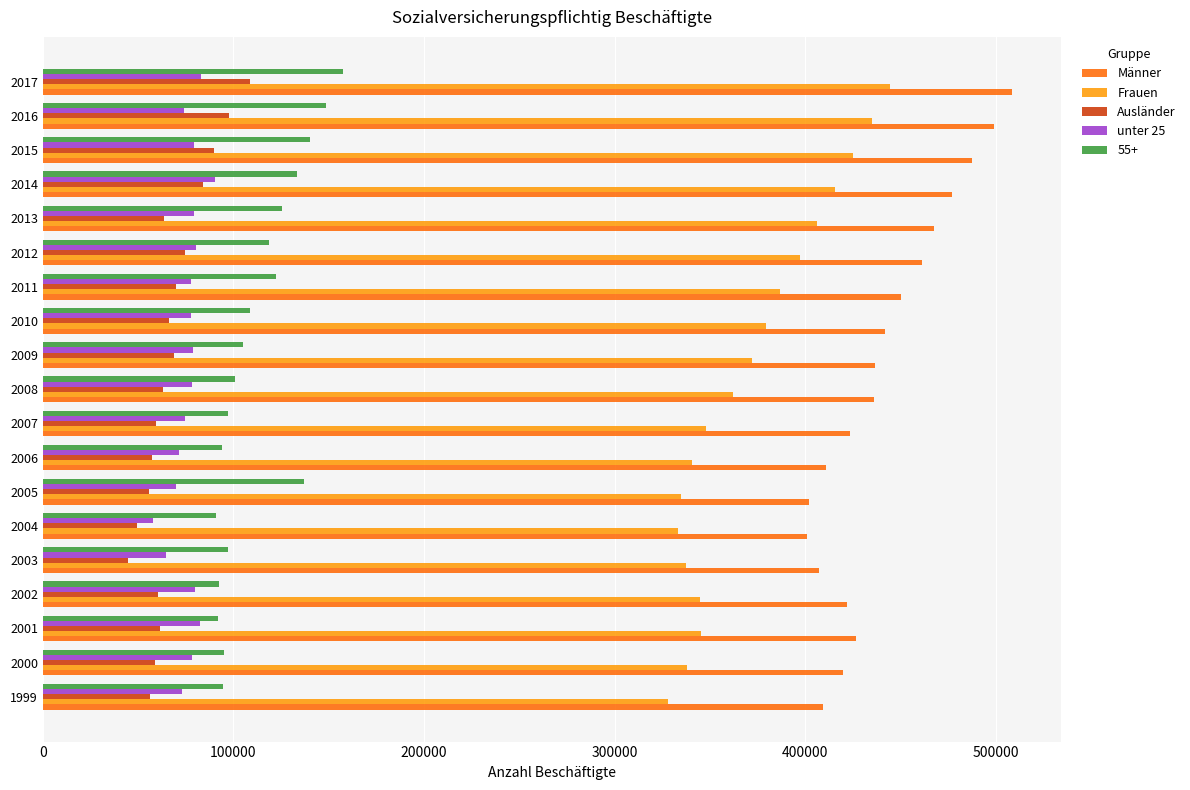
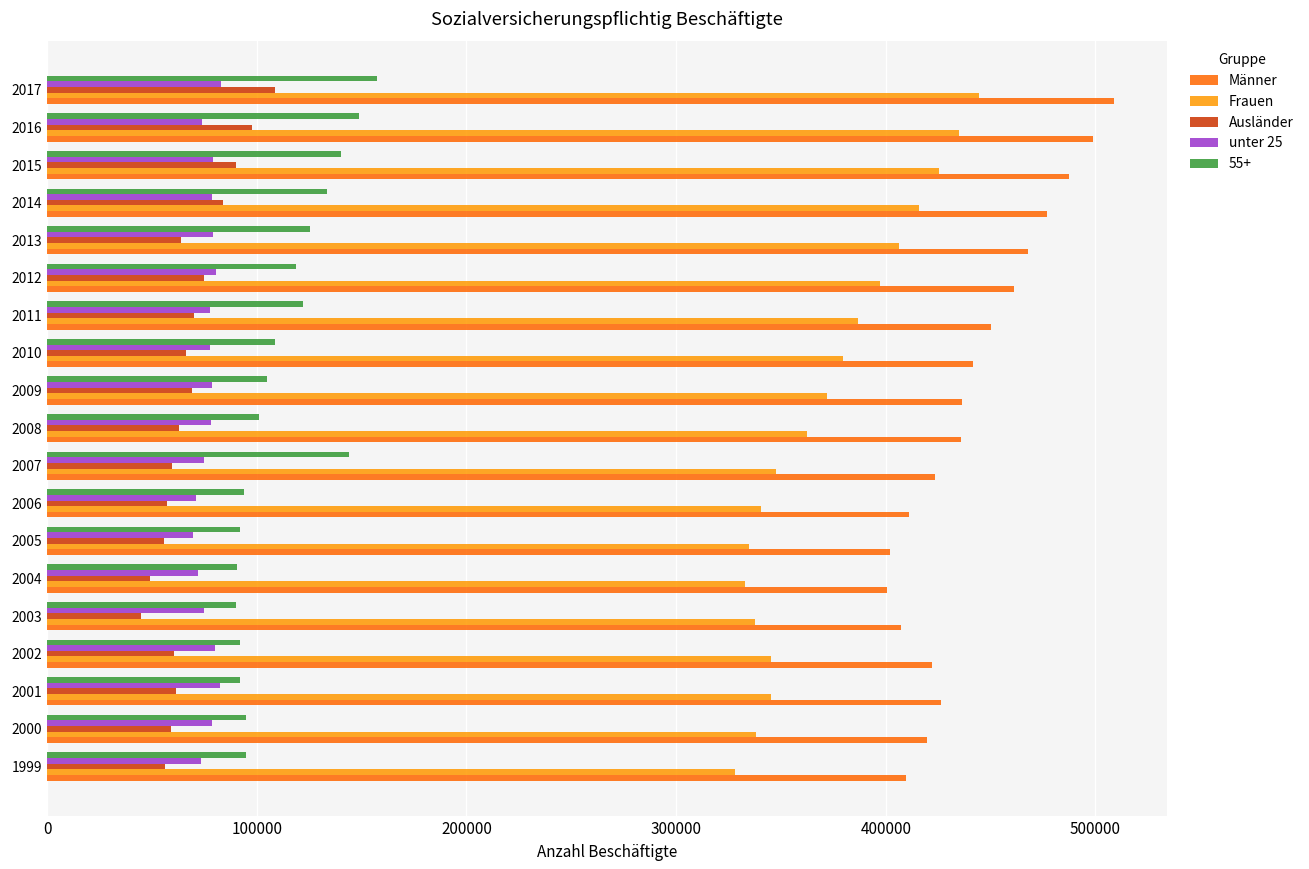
  {
    "Ausländer": {
      "2017": 108000,
      "2016": 98000,
      "2015": 90000,
      "2014": 84000,
      "2013": 64000,
      "2012": 75000,
      "2011": 70000,
      "2010": 66000,
      "2009": 69000,
      "2008": 63000,
      "2007": 60000,
      "2006": 57000,
      "2005": 56000,
      "2004": 49000,
      "2003": 45000,
      "2002": 61000,
      "2001": 61000,
      "2000": 59000,
      "1999": 56000
    },
    "unter 25": {
      "2017": 83000,
      "2016": 74000,
      "2015": 79000,
-     "2014": 90000,
+     "2014": 78000,
      "2013": 79000,
      "2012": 80000,
      "2011": 78000,
      "2010": 78000,
      "2009": 79000,
      "2008": 78000,
      "2007": 75000,
      "2006": 71000,
      "2005": 70000,
-     "2004": 58000,
-     "2003": 64000,
+     "2004": 72000,
+     "2003": 75000,
      "2002": 80000,
      "2001": 82000,
      "2000": 78000,
      "1999": 73000
    },
    "55+": {
      "2017": 157000,
      "2016": 149000,
      "2015": 140000,
      "2014": 133000,
      "2013": 126000,
      "2012": 119000,
      "2011": 122000,
      "2010": 109000,
      "2009": 105000,
      "2008": 101000,
-     "2007": 97000,
+     "2007": 144000,
      "2006": 94000,
-     "2005": 137000,
+     "2005": 92000,
      "2004": 91000,
-     "2003": 97000,
+     "2003": 90000,
      "2002": 92000,
      "2001": 92000,
      "2000": 95000,
      "1999": 95000
    }
  }
